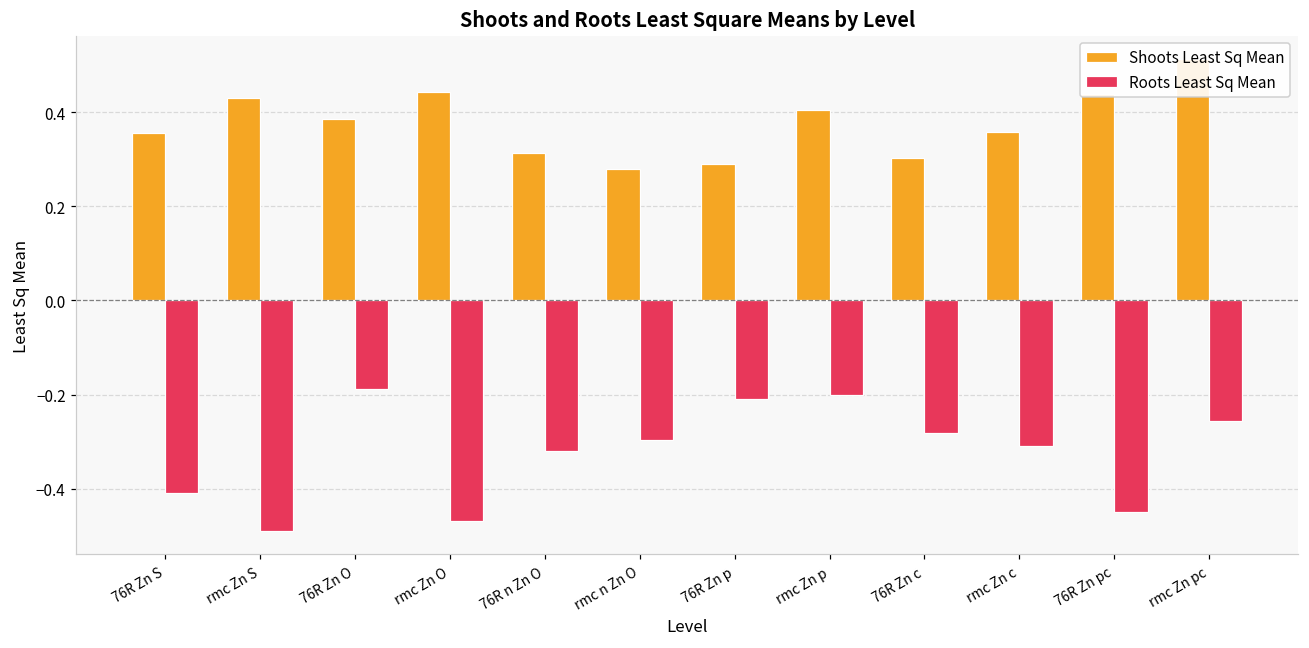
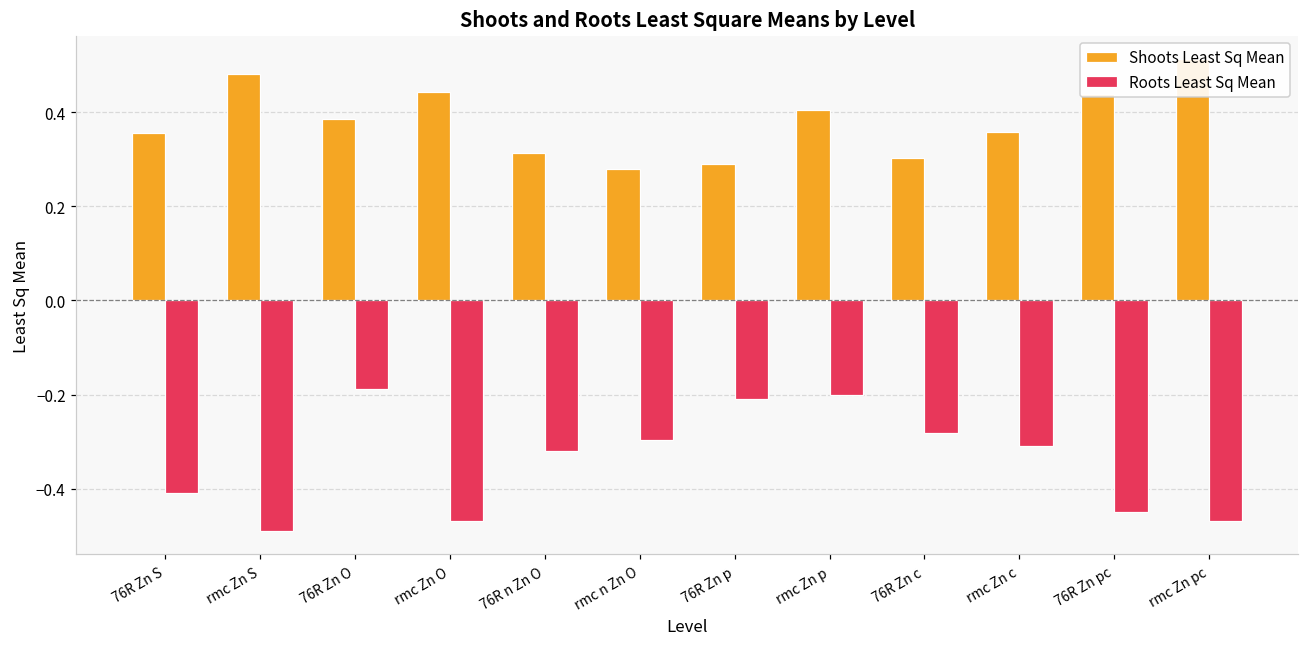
  {
    "Shoots Least Sq Mean": {
      "76R Zn S": 0.35,
-     "rmc Zn S": 0.43,
+     "rmc Zn S": 0.48,
      "76R Zn O": 0.38,
      "rmc Zn O": 0.44,
      "76R n Zn O": 0.31,
      "rmc n Zn O": 0.28,
      "76R Zn p": 0.29,
      "rmc Zn p": 0.40,
      "76R Zn c": 0.30,
      "rmc Zn c": 0.36,
      "76R Zn pc": 0.44
    },
    "Roots Least Sq Mean": {
      "76R Zn S": -0.41,
      "rmc Zn S": -0.49,
      "76R Zn O": -0.19,
      "rmc Zn O": -0.47,
      "76R n Zn O": -0.32,
      "rmc n Zn O": -0.30,
      "76R Zn p": -0.21,
      "rmc Zn p": -0.20,
      "76R Zn c": -0.28,
      "rmc Zn c": -0.31,
      "76R Zn pc": -0.45,
-     "rmc Zn pc": -0.26
+     "rmc Zn pc": -0.47
    }
  }
